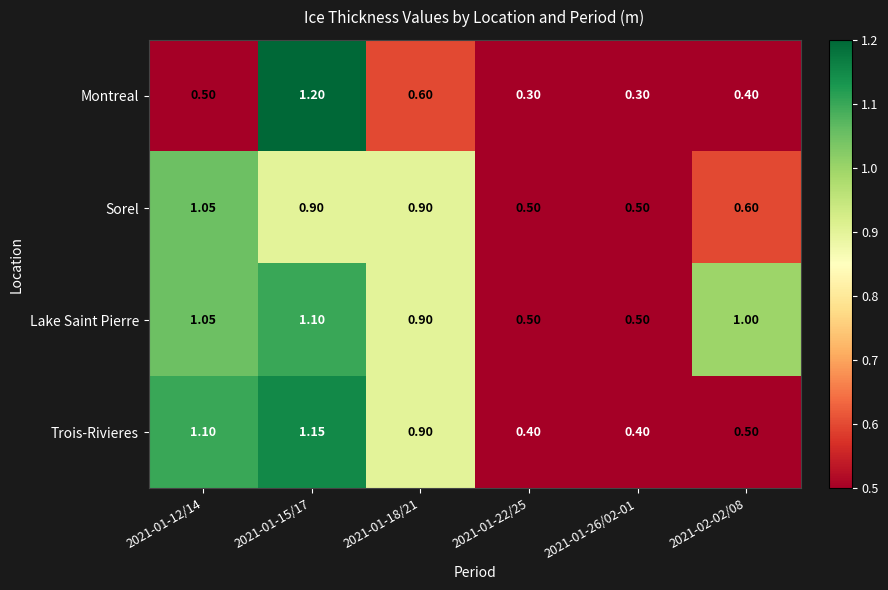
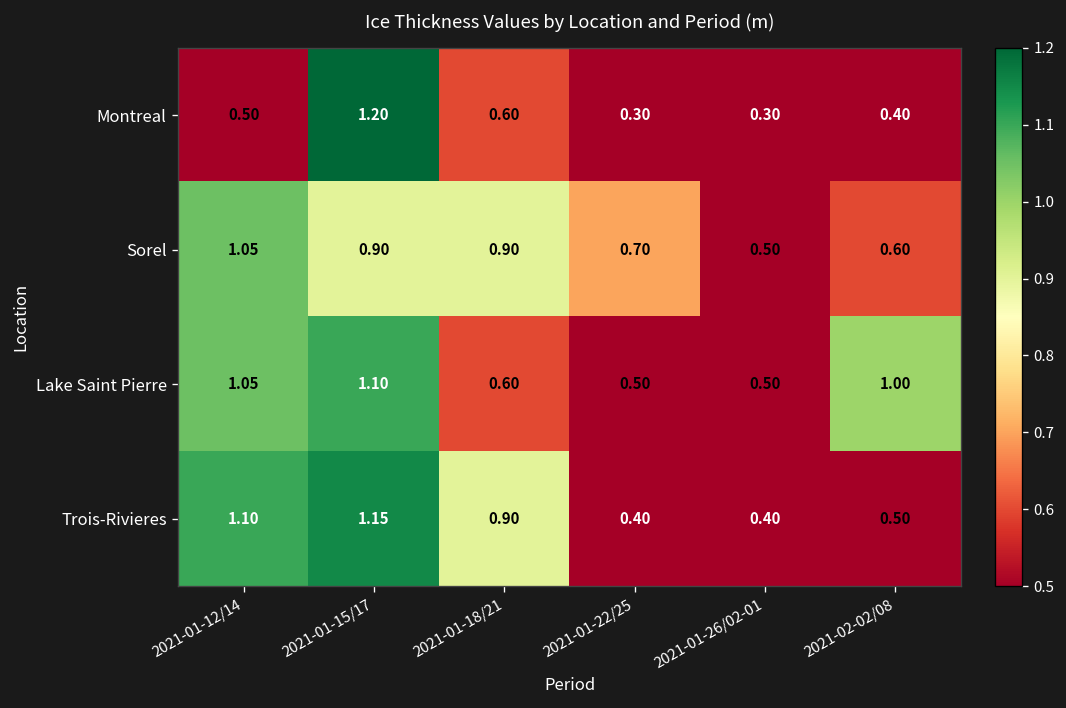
  {
    "Montreal": {
      "2021-01-12/14": 0.50,
      "2021-01-15/17": 1.20,
      "2021-01-18/21": 0.60,
      "2021-01-22/25": 0.30,
      "2021-01-26/02-01": 0.30,
      "2021-02-02/08": 0.40
    },
    "Sorel": {
      "2021-01-12/14": 1.05,
      "2021-01-15/17": 0.90,
      "2021-01-18/21": 0.90,
-     "2021-01-22/25": 0.50,
+     "2021-01-22/25": 0.70,
      "2021-01-26/02-01": 0.50,
      "2021-02-02/08": 0.60
    },
    "Lake Saint Pierre": {
      "2021-01-12/14": 1.05,
      "2021-01-15/17": 1.10,
-     "2021-01-18/21": 0.90,
+     "2021-01-18/21": 0.60,
      "2021-01-22/25": 0.50,
      "2021-01-26/02-01": 0.50,
      "2021-02-02/08": 1.00
    },
    "Trois-Rivieres": {
      "2021-01-12/14": 1.10,
      "2021-01-15/17": 1.15,
      "2021-01-18/21": 0.90,
      "2021-01-22/25": 0.40,
      "2021-01-26/02-01": 0.40,
      "2021-02-02/08": 0.50
    }
  }
